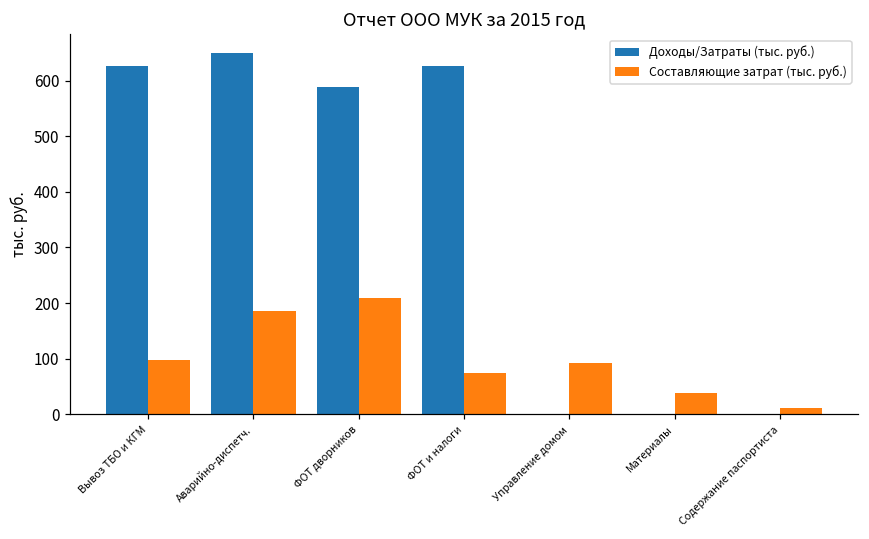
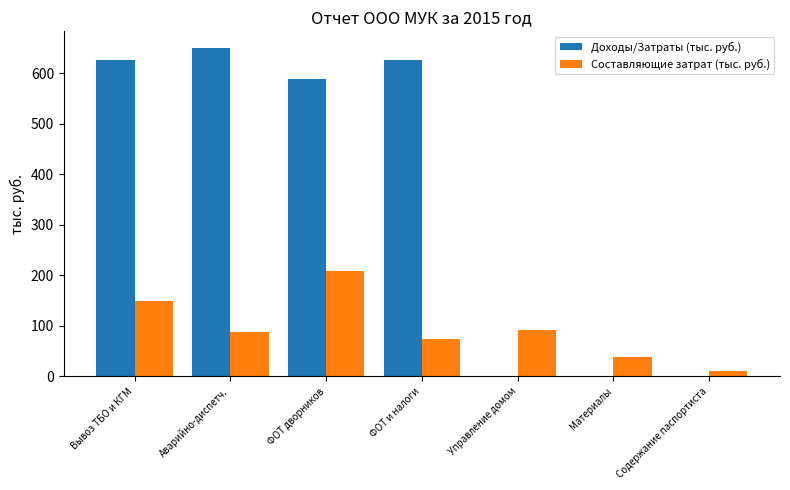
  {
    "Составляющие затрат (тыс. руб.)": {
-     "Вывоз ТБО и КГМ": 100,
-     "Аварийно-диспетч.": 180,
+     "Вывоз ТБО и КГМ": 150,
+     "Аварийно-диспетч.": 90,
      "ФОТ дворников": 210,
      "ФОТ и налоги": 70,
      "Управление домом": 90,
      "Материалы": 40,
      "Содержание паспортиста": 10
    }
  }
